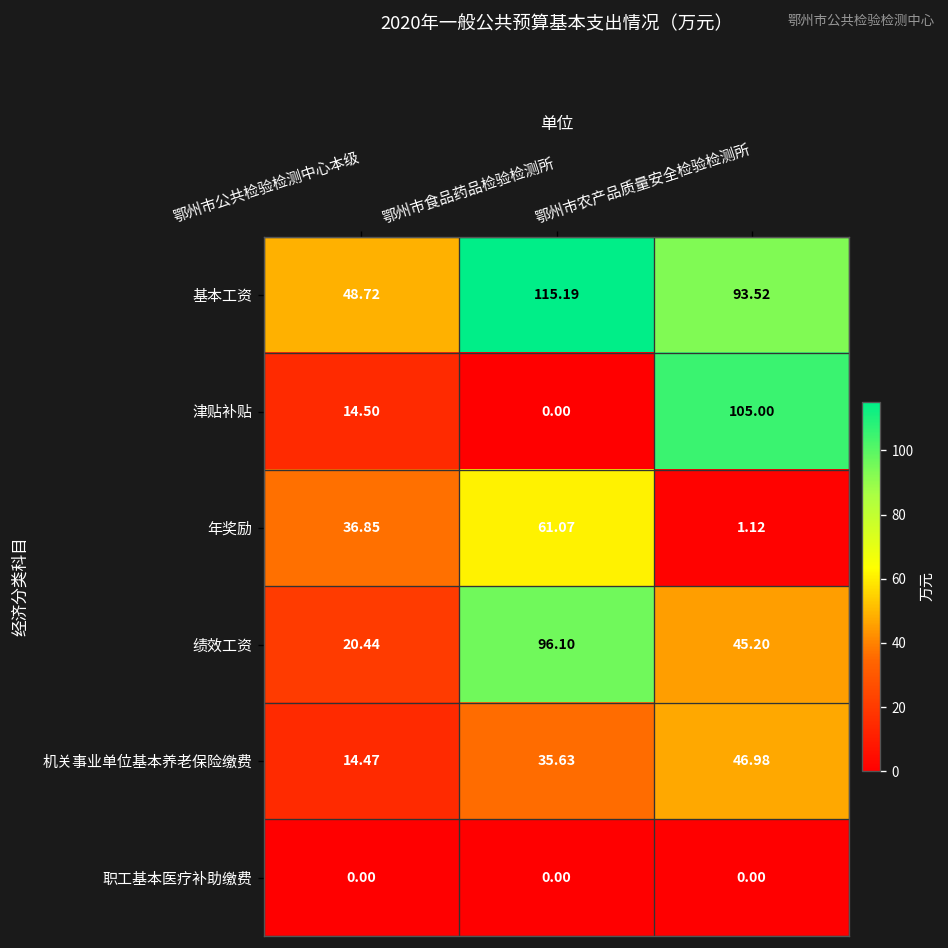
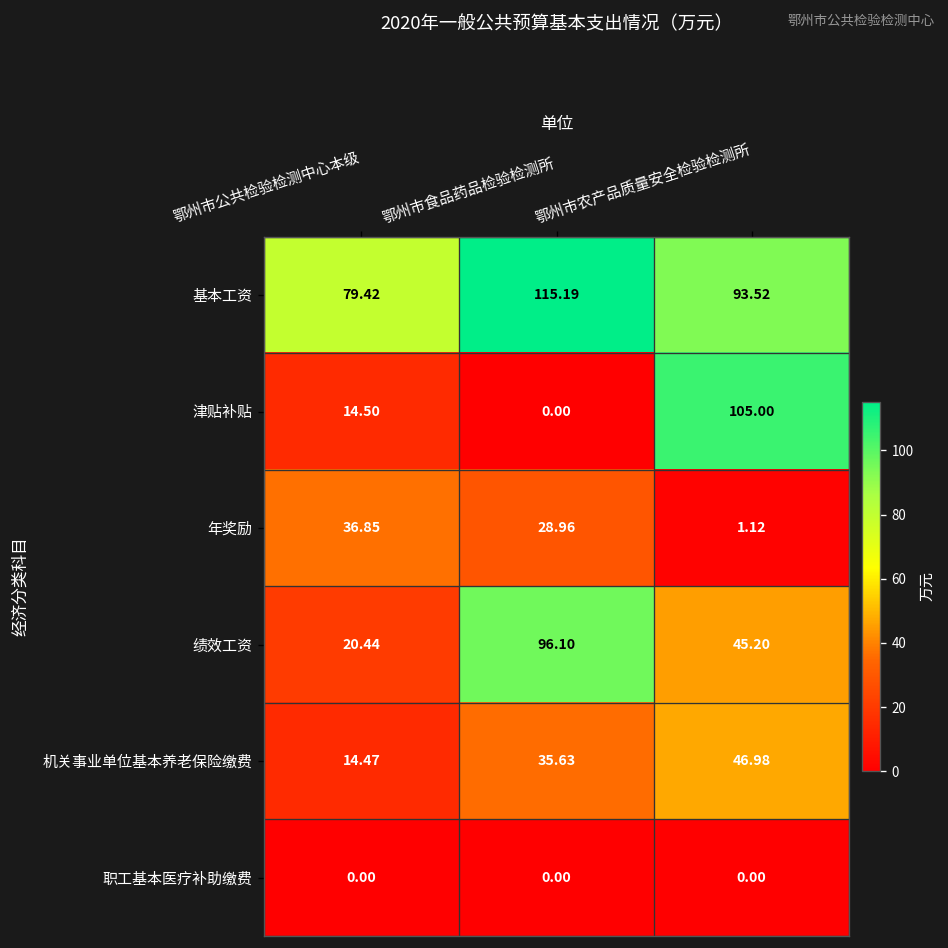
  {
    "基本工资": {
-     "鄂州市公共检验检测中心本级": 48.72,
+     "鄂州市公共检验检测中心本级": 79.42,
      "鄂州市食品药品检验检测所": 115.19,
      "鄂州市农产品质量安全检验检测所": 93.52
    },
    "津贴补贴": {
      "鄂州市公共检验检测中心本级": 14.50,
      "鄂州市食品药品检验检测所": 0.00,
      "鄂州市农产品质量安全检验检测所": 105.00
    },
    "年奖励": {
      "鄂州市公共检验检测中心本级": 36.85,
-     "鄂州市食品药品检验检测所": 61.07,
+     "鄂州市食品药品检验检测所": 28.96,
      "鄂州市农产品质量安全检验检测所": 1.12
    },
    "绩效工资": {
      "鄂州市公共检验检测中心本级": 20.44,
      "鄂州市食品药品检验检测所": 96.10,
      "鄂州市农产品质量安全检验检测所": 45.20
    },
    "机关事业单位基本养老保险缴费": {
      "鄂州市公共检验检测中心本级": 14.47,
      "鄂州市食品药品检验检测所": 35.63,
      "鄂州市农产品质量安全检验检测所": 46.98
    },
    "职工基本医疗补助缴费": {
      "鄂州市公共检验检测中心本级": 0.00,
      "鄂州市食品药品检验检测所": 0.00,
      "鄂州市农产品质量安全检验检测所": 0.00
    }
  }
